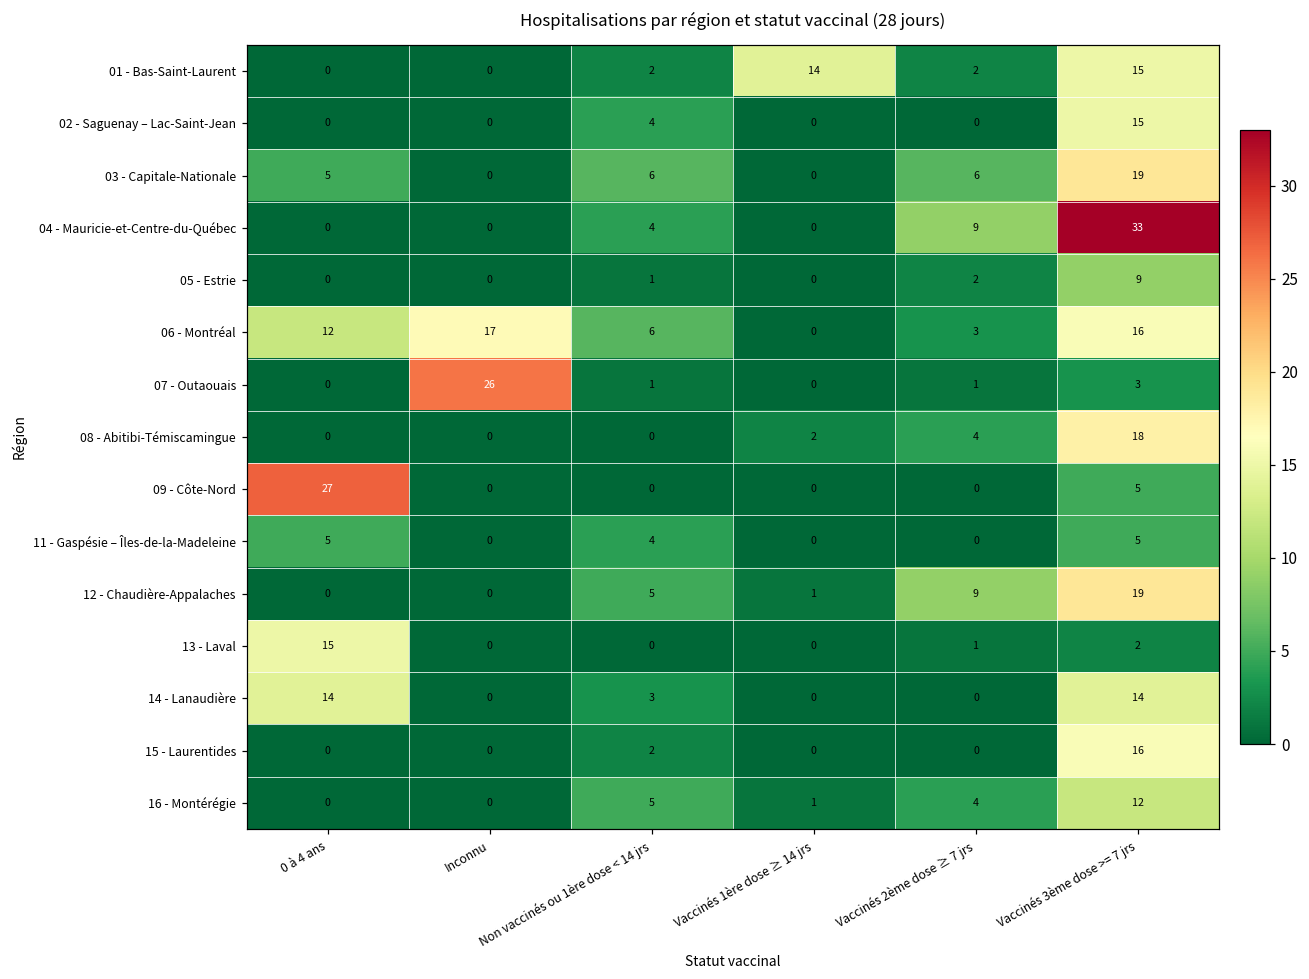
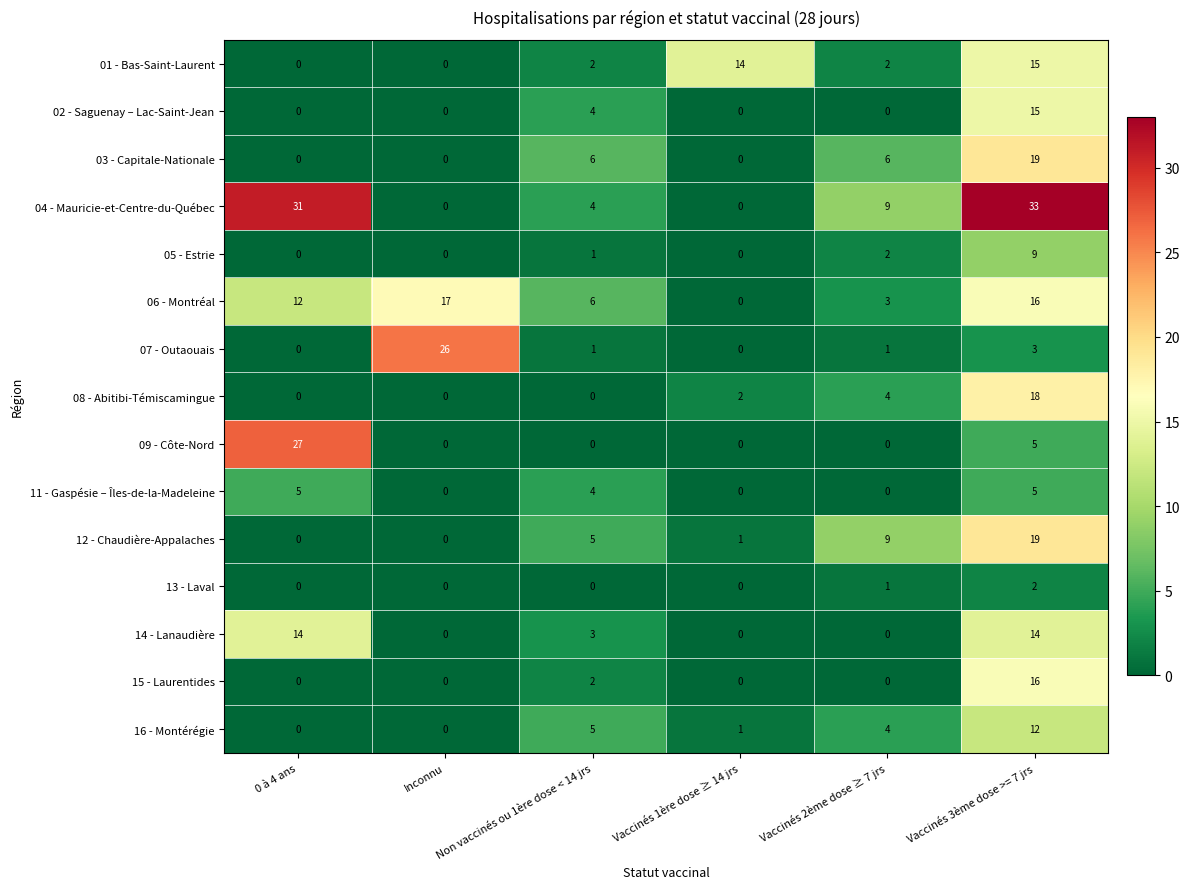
  {
    "01 - Bas-Saint-Laurent": {
      "0 à 4 ans": 0,
      "Inconnu": 0,
      "Non vaccinés ou 1ère dose < 14 jrs": 2,
      "Vaccinés 1ère dose ≥ 14 jrs": 14,
      "Vaccinés 2ème dose ≥ 7 jrs": 2,
      "Vaccinés 3ème dose >= 7 jrs": 15
    },
    "02 - Saguenay – Lac-Saint-Jean": {
      "0 à 4 ans": 0,
      "Inconnu": 0,
      "Non vaccinés ou 1ère dose < 14 jrs": 4,
      "Vaccinés 1ère dose ≥ 14 jrs": 0,
      "Vaccinés 2ème dose ≥ 7 jrs": 0,
      "Vaccinés 3ème dose >= 7 jrs": 15
    },
    "03 - Capitale-Nationale": {
-     "0 à 4 ans": 5,
+     "0 à 4 ans": 0,
      "Inconnu": 0,
      "Non vaccinés ou 1ère dose < 14 jrs": 6,
      "Vaccinés 1ère dose ≥ 14 jrs": 0,
      "Vaccinés 2ème dose ≥ 7 jrs": 6,
      "Vaccinés 3ème dose >= 7 jrs": 19
    },
    "04 - Mauricie-et-Centre-du-Québec": {
-     "0 à 4 ans": 0,
+     "0 à 4 ans": 31,
      "Inconnu": 0,
      "Non vaccinés ou 1ère dose < 14 jrs": 4,
      "Vaccinés 1ère dose ≥ 14 jrs": 0,
      "Vaccinés 2ème dose ≥ 7 jrs": 9,
      "Vaccinés 3ème dose >= 7 jrs": 33
    },
    "05 - Estrie": {
      "0 à 4 ans": 0,
      "Inconnu": 0,
      "Non vaccinés ou 1ère dose < 14 jrs": 1,
      "Vaccinés 1ère dose ≥ 14 jrs": 0,
      "Vaccinés 2ème dose ≥ 7 jrs": 2,
      "Vaccinés 3ème dose >= 7 jrs": 9
    },
    "06 - Montréal": {
      "0 à 4 ans": 12,
      "Inconnu": 17,
      "Non vaccinés ou 1ère dose < 14 jrs": 6,
      "Vaccinés 1ère dose ≥ 14 jrs": 0,
      "Vaccinés 2ème dose ≥ 7 jrs": 3,
      "Vaccinés 3ème dose >= 7 jrs": 16
    },
    "07 - Outaouais": {
      "0 à 4 ans": 0,
      "Inconnu": 26,
      "Non vaccinés ou 1ère dose < 14 jrs": 1,
      "Vaccinés 1ère dose ≥ 14 jrs": 0,
      "Vaccinés 2ème dose ≥ 7 jrs": 1,
      "Vaccinés 3ème dose >= 7 jrs": 3
    },
    "08 - Abitibi-Témiscamingue": {
      "0 à 4 ans": 0,
      "Inconnu": 0,
      "Non vaccinés ou 1ère dose < 14 jrs": 0,
      "Vaccinés 1ère dose ≥ 14 jrs": 2,
      "Vaccinés 2ème dose ≥ 7 jrs": 4,
      "Vaccinés 3ème dose >= 7 jrs": 18
    },
    "09 - Côte-Nord": {
      "0 à 4 ans": 27,
      "Inconnu": 0,
      "Non vaccinés ou 1ère dose < 14 jrs": 0,
      "Vaccinés 1ère dose ≥ 14 jrs": 0,
      "Vaccinés 2ème dose ≥ 7 jrs": 0,
      "Vaccinés 3ème dose >= 7 jrs": 5
    },
    "11 - Gaspésie – Îles-de-la-Madeleine": {
      "0 à 4 ans": 5,
      "Inconnu": 0,
      "Non vaccinés ou 1ère dose < 14 jrs": 4,
      "Vaccinés 1ère dose ≥ 14 jrs": 0,
      "Vaccinés 2ème dose ≥ 7 jrs": 0,
      "Vaccinés 3ème dose >= 7 jrs": 5
    },
    "12 - Chaudière-Appalaches": {
      "0 à 4 ans": 0,
      "Inconnu": 0,
      "Non vaccinés ou 1ère dose < 14 jrs": 5,
      "Vaccinés 1ère dose ≥ 14 jrs": 1,
      "Vaccinés 2ème dose ≥ 7 jrs": 9,
      "Vaccinés 3ème dose >= 7 jrs": 19
    },
    "13 - Laval": {
-     "0 à 4 ans": 15,
+     "0 à 4 ans": 0,
      "Inconnu": 0,
      "Non vaccinés ou 1ère dose < 14 jrs": 0,
      "Vaccinés 1ère dose ≥ 14 jrs": 0,
      "Vaccinés 2ème dose ≥ 7 jrs": 1,
      "Vaccinés 3ème dose >= 7 jrs": 2
    },
    "14 - Lanaudière": {
      "0 à 4 ans": 14,
      "Inconnu": 0,
      "Non vaccinés ou 1ère dose < 14 jrs": 3,
      "Vaccinés 1ère dose ≥ 14 jrs": 0,
      "Vaccinés 2ème dose ≥ 7 jrs": 0,
      "Vaccinés 3ème dose >= 7 jrs": 14
    },
    "15 - Laurentides": {
      "0 à 4 ans": 0,
      "Inconnu": 0,
      "Non vaccinés ou 1ère dose < 14 jrs": 2,
      "Vaccinés 1ère dose ≥ 14 jrs": 0,
      "Vaccinés 2ème dose ≥ 7 jrs": 0,
      "Vaccinés 3ème dose >= 7 jrs": 16
    },
    "16 - Montérégie": {
      "0 à 4 ans": 0,
      "Inconnu": 0,
      "Non vaccinés ou 1ère dose < 14 jrs": 5,
      "Vaccinés 1ère dose ≥ 14 jrs": 1,
      "Vaccinés 2ème dose ≥ 7 jrs": 4,
      "Vaccinés 3ème dose >= 7 jrs": 12
    }
  }
